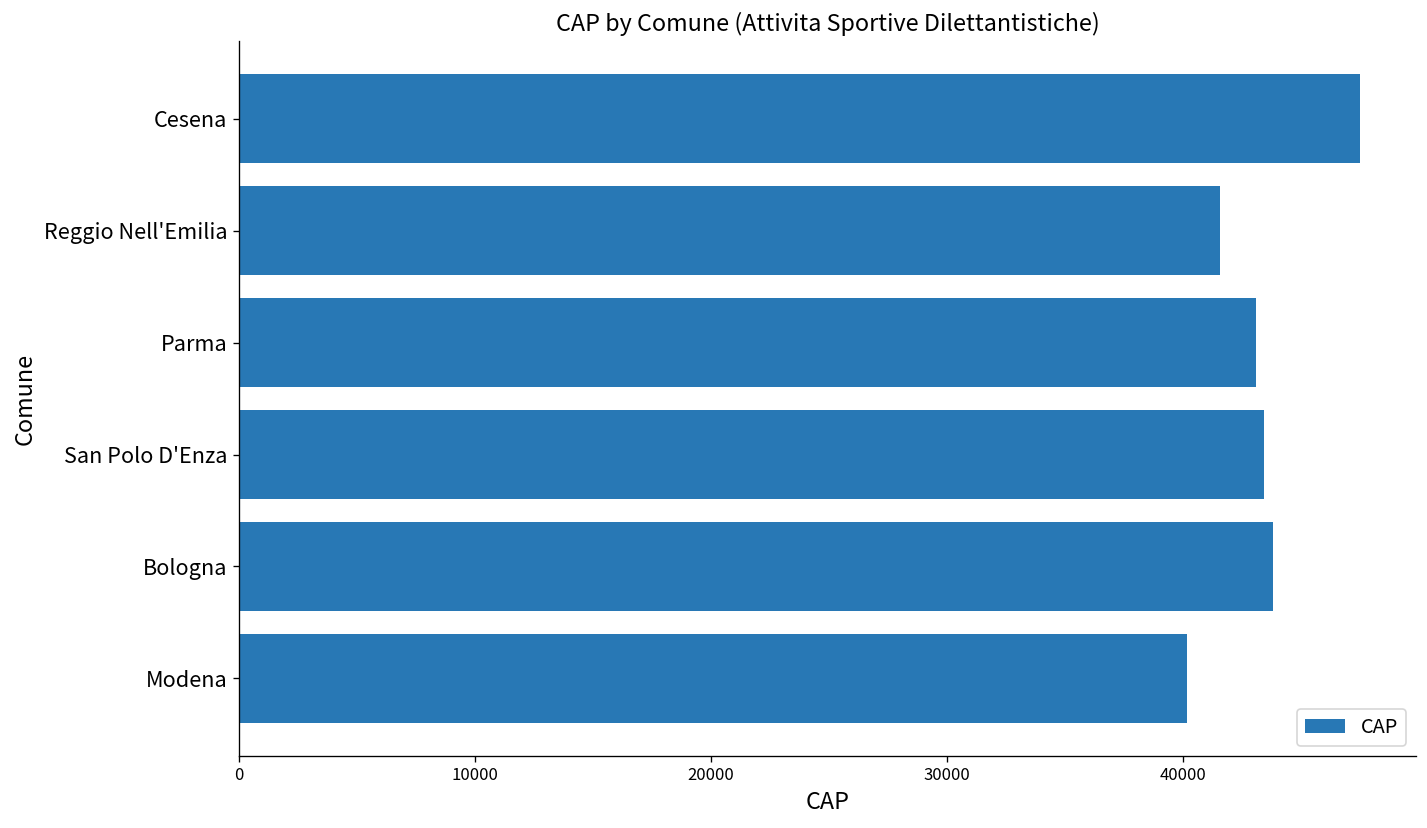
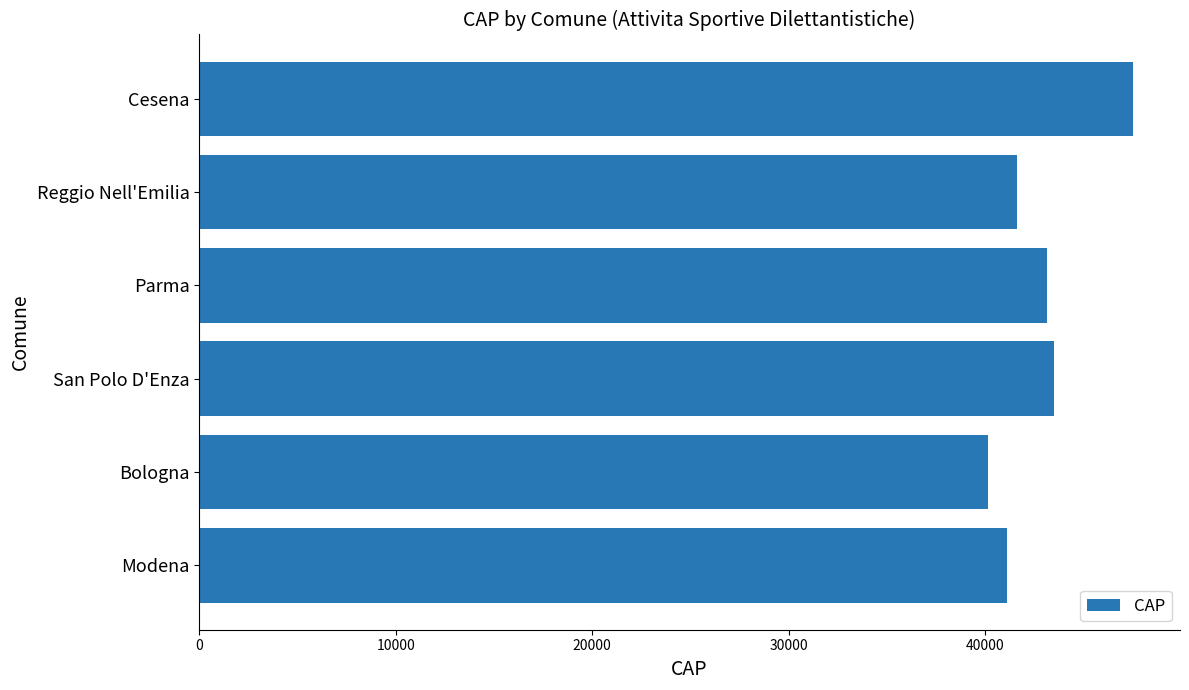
  {
    "Cesena": 47500,
    "Reggio Nell'Emilia": 41600,
    "Parma": 43100,
    "San Polo D'Enza": 43500,
-   "Bologna": 43800,
-   "Modena": 40200
+   "Bologna": 40100,
+   "Modena": 41100
  }
